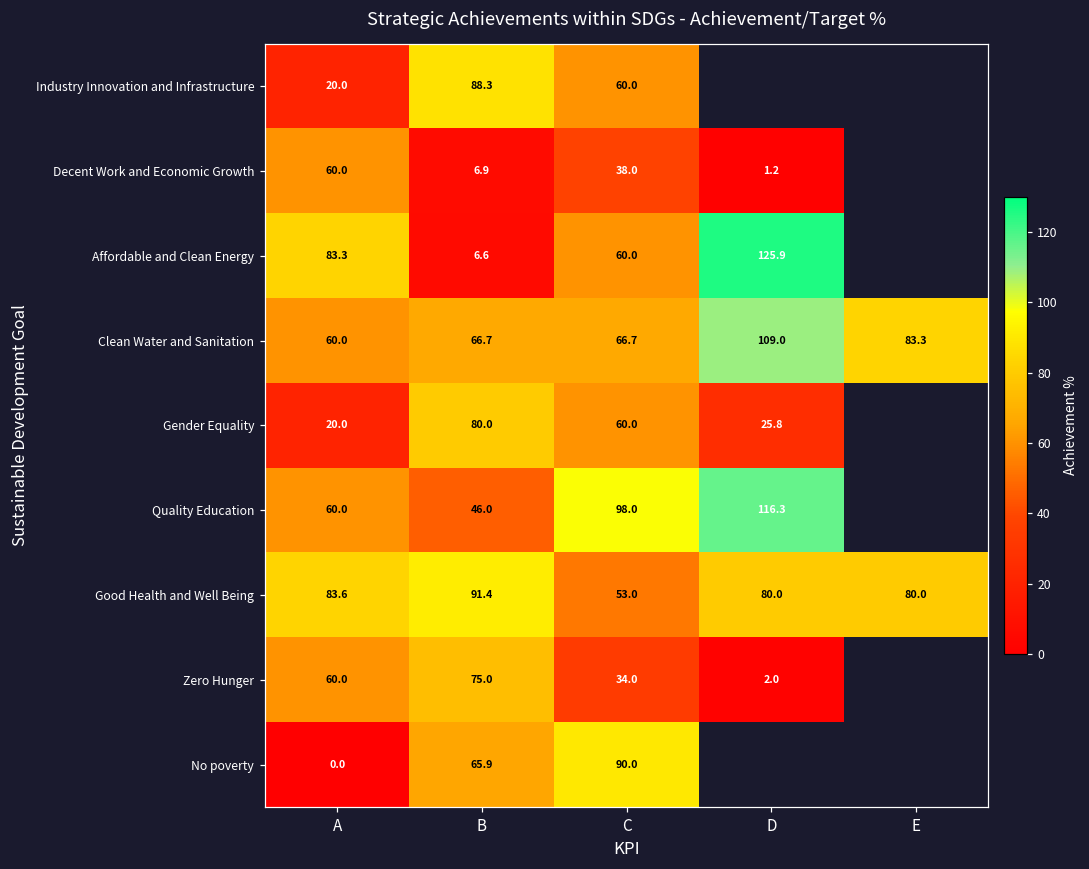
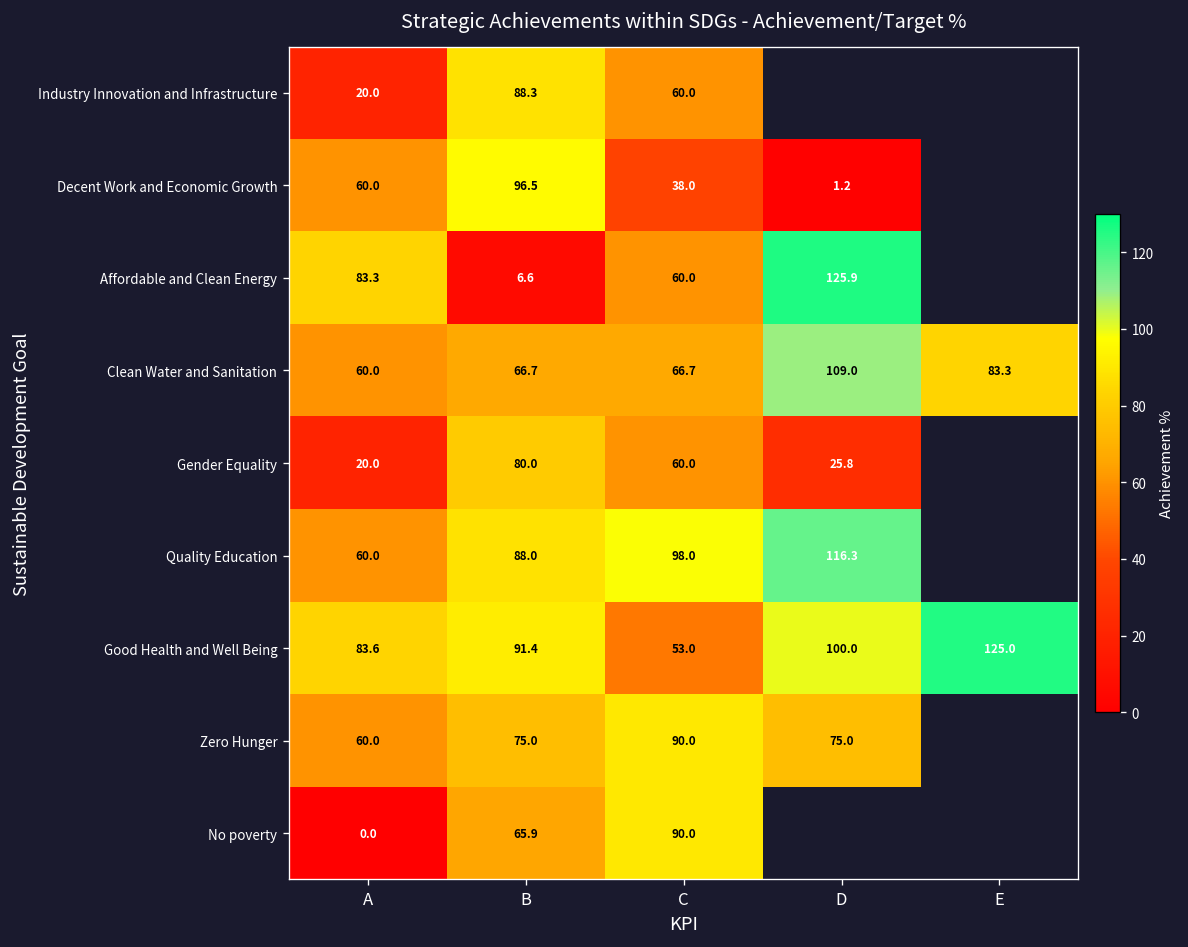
  {
    "Industry Innovation and Infrastructure": {
      "A": 20.0,
      "B": 88.3,
      "C": 60.0
    },
    "Decent Work and Economic Growth": {
      "A": 60.0,
-     "B": 6.9,
+     "B": 96.5,
      "C": 38.0,
      "D": 1.2
    },
    "Affordable and Clean Energy": {
      "A": 83.3,
      "B": 6.6,
      "C": 60.0,
      "D": 125.9
    },
    "Clean Water and Sanitation": {
      "A": 60.0,
      "B": 66.7,
      "C": 66.7,
      "D": 109.0,
      "E": 83.3
    },
    "Gender Equality": {
      "A": 20.0,
      "B": 80.0,
      "C": 60.0,
      "D": 25.8
    },
    "Quality Education": {
      "A": 60.0,
-     "B": 46.0,
+     "B": 88.0,
      "C": 98.0,
      "D": 116.3
    },
    "Good Health and Well Being": {
      "A": 83.6,
      "B": 91.4,
      "C": 53.0,
-     "D": 80.0,
-     "E": 80.0
+     "D": 100.0,
+     "E": 125.0
    },
    "Zero Hunger": {
      "A": 60.0,
      "B": 75.0,
-     "C": 34.0,
-     "D": 2.0
+     "C": 90.0,
+     "D": 75.0
    },
    "No poverty": {
      "A": 0.0,
      "B": 65.9,
      "C": 90.0
    }
  }
